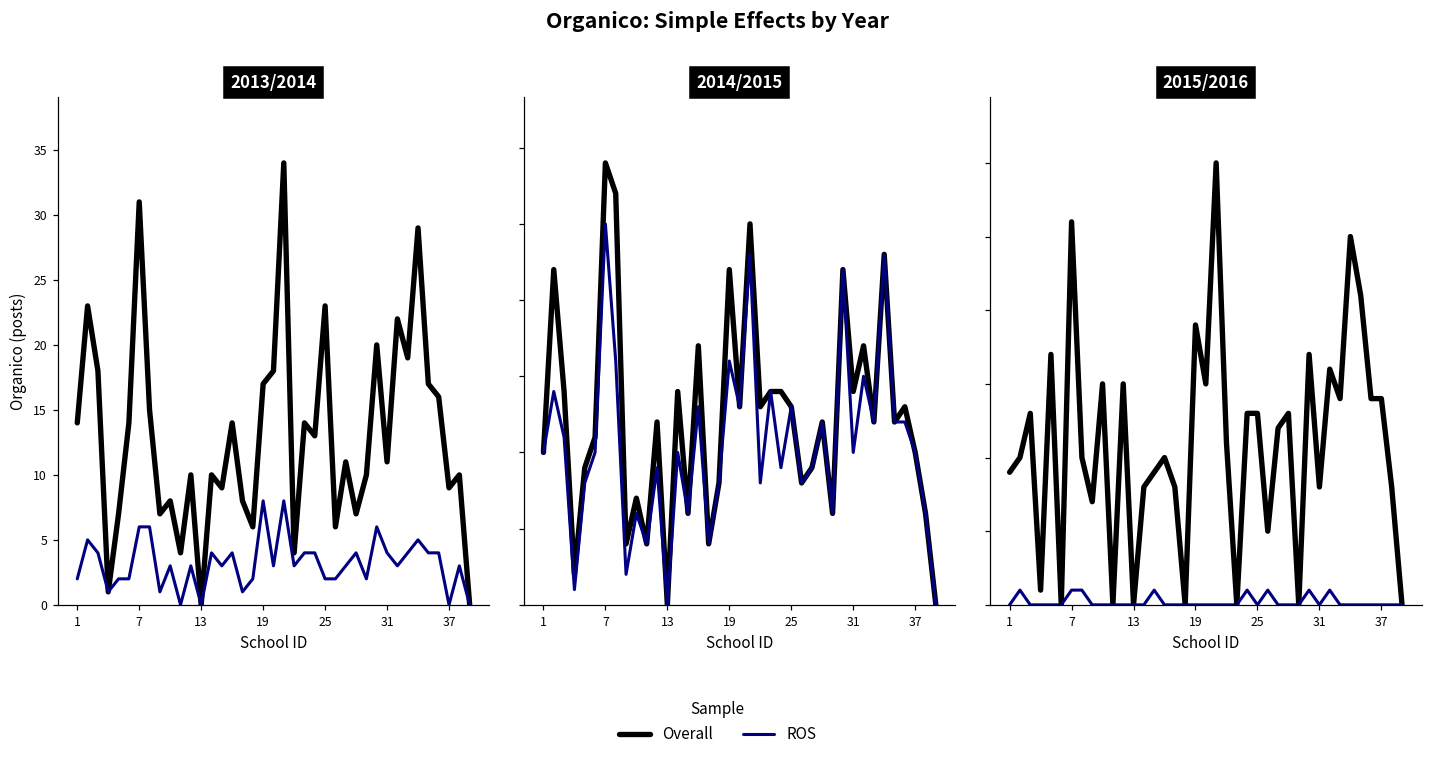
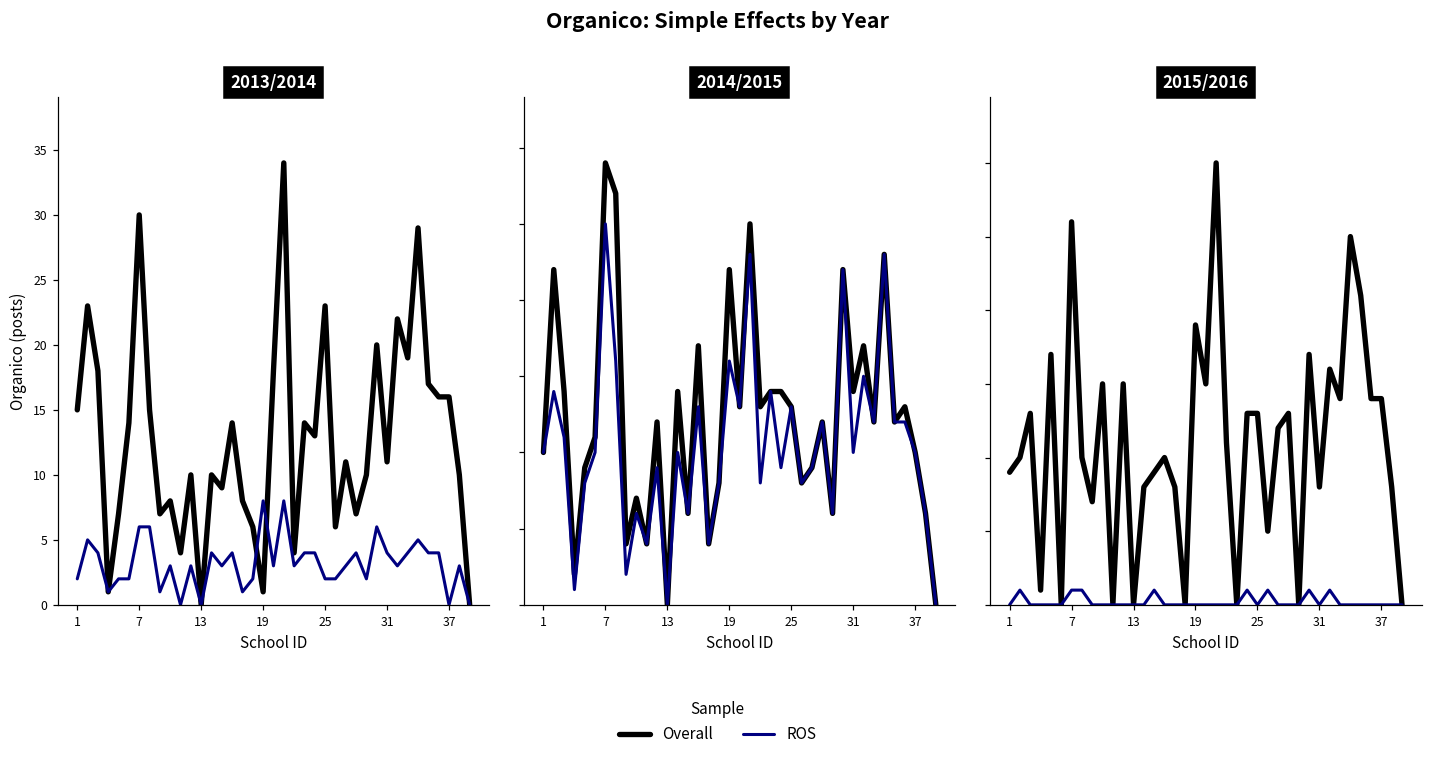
  {
    "2013/2014": {
      "Overall": {
-       "1": 14,
-       "7": 31,
-       "19": 17,
+       "1": 15,
+       "7": 30,
+       "19": 1,
        "25": 23,
        "31": 11,
-       "37": 9
+       "37": 16
      },
      "ROS": {
        "1": 2,
        "7": 6,
        "19": 8,
        "25": 2,
        "31": 4,
        "37": 0
      }
    }
  }
